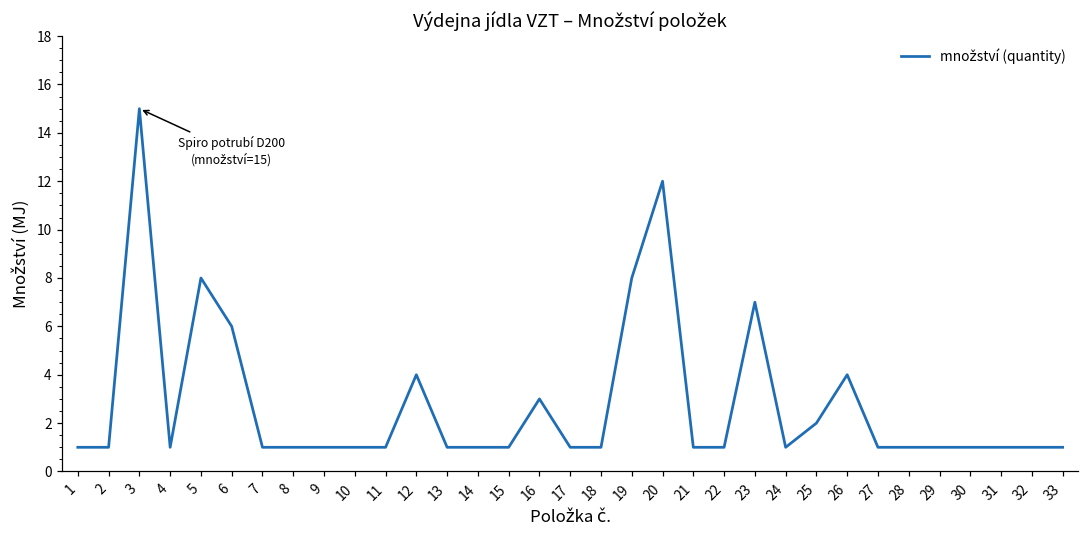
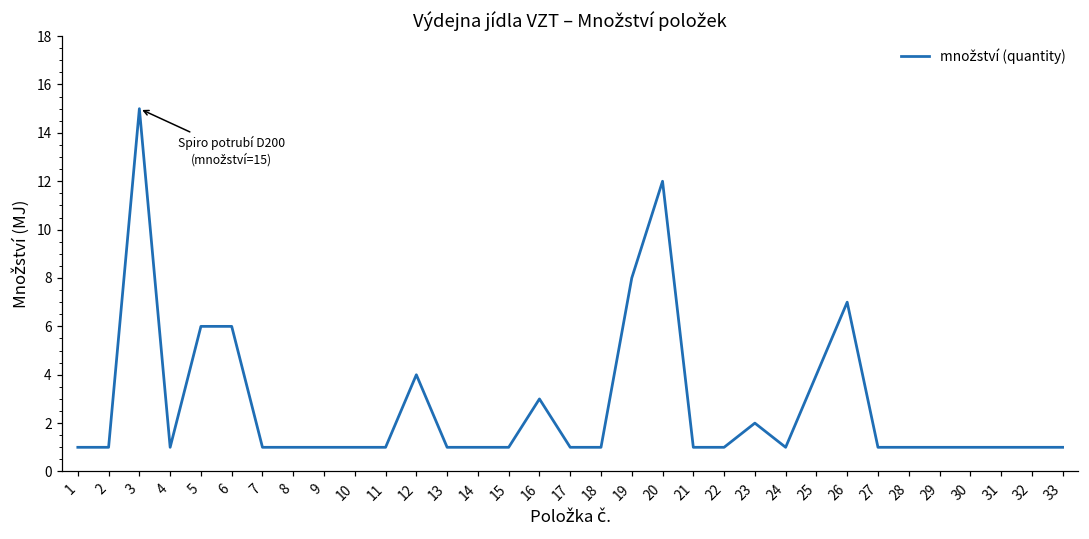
  {
    "1": 1,
    "2": 1,
    "4": 1,
-   "5": 8,
+   "5": 6,
    "6": 6,
    "7": 1,
    "8": 1,
    "9": 1,
    "10": 1,
    "11": 1,
    "12": 4,
    "13": 1,
    "14": 1,
    "15": 1,
    "16": 3,
    "17": 1,
    "18": 1,
    "19": 8,
    "20": 12,
    "21": 1,
    "22": 1,
-   "23": 7,
+   "23": 2,
    "24": 1,
-   "25": 2,
-   "26": 4,
+   "25": 4,
+   "26": 7,
    "27": 1,
    "28": 1,
    "29": 1,
    "30": 1,
    "31": 1,
    "32": 1,
    "33": 1
  }
